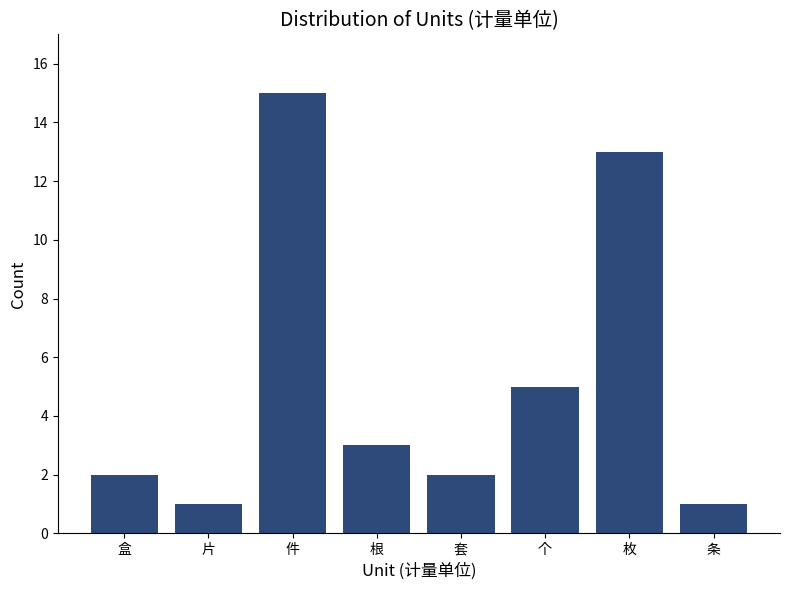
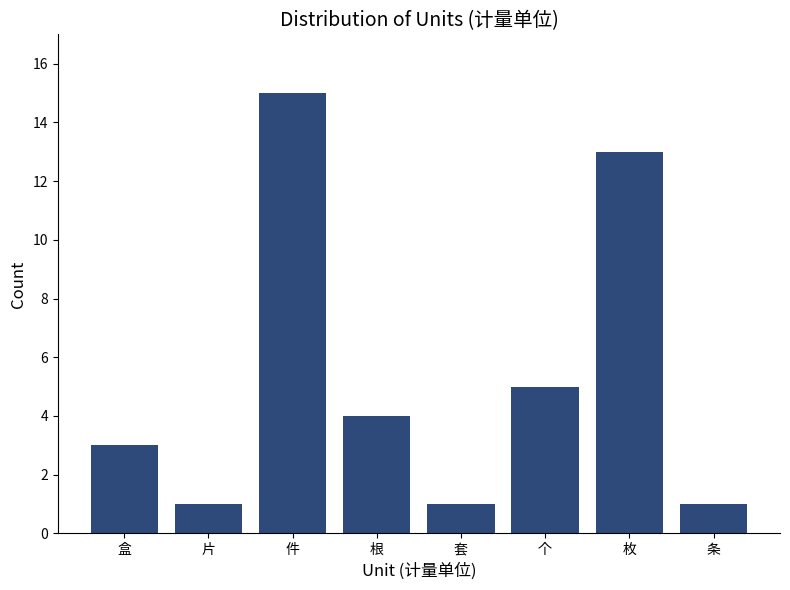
  {
-   "盒": 2,
+   "盒": 3,
    "片": 1,
    "件": 15,
-   "根": 3,
-   "套": 2,
+   "根": 4,
+   "套": 1,
    "个": 5,
    "枚": 13,
    "条": 1
  }
